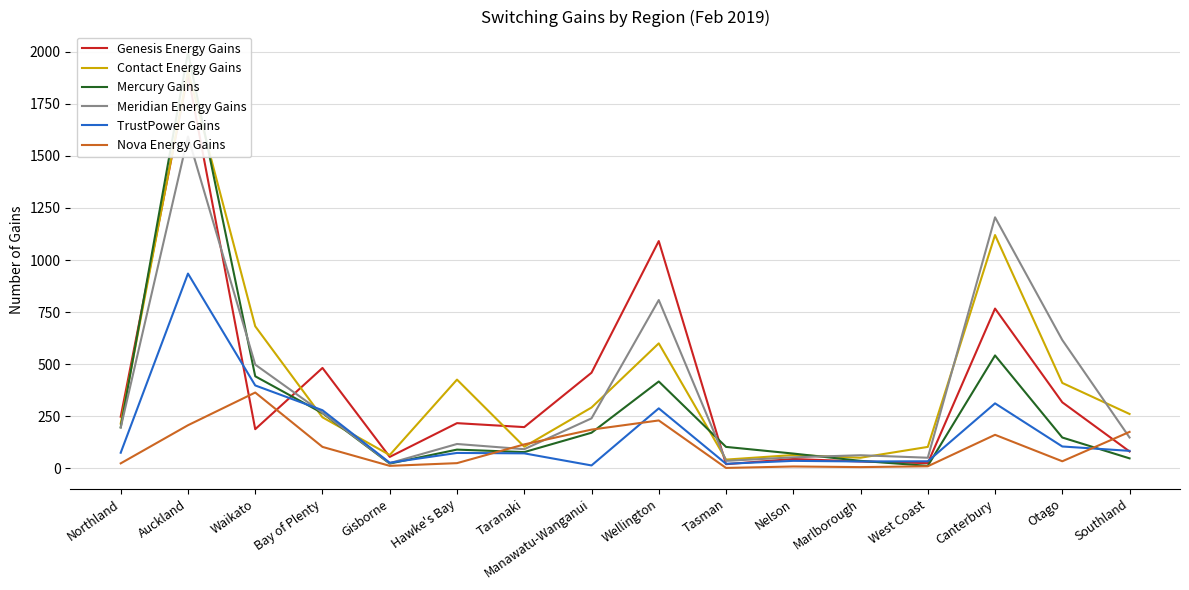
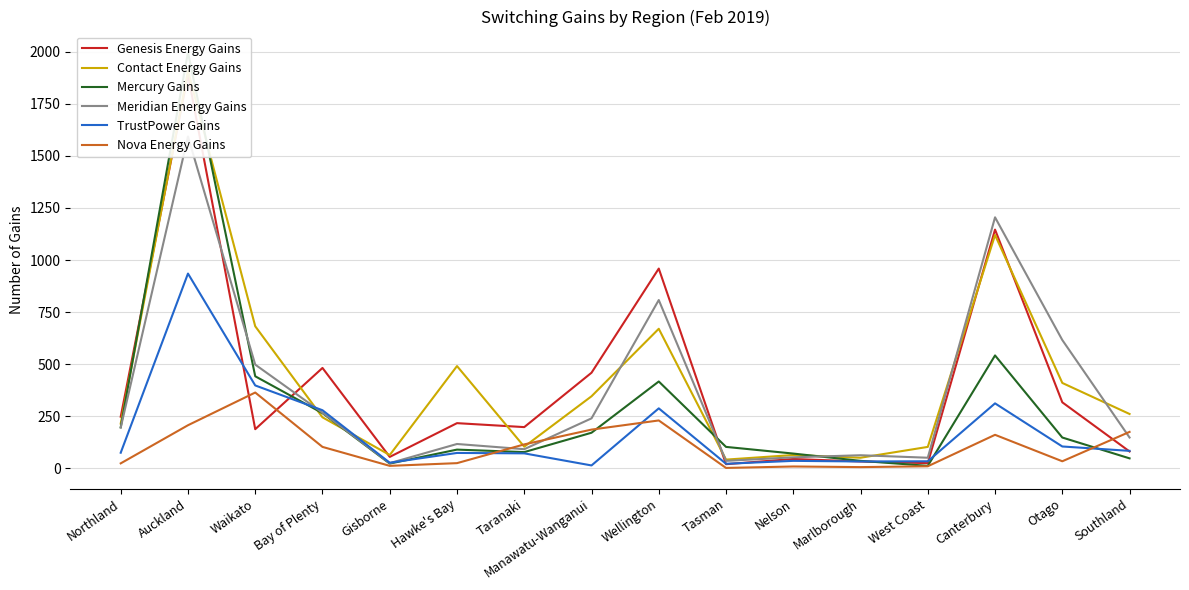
  {
    "Genesis Energy Gains": {
      "Northland": 250,
      "Waikato": 190,
      "Bay of Plenty": 480,
      "Hawke's Bay": 220,
      "Taranaki": 200,
      "Manawatu-Wanganui": 460,
-     "Wellington": 1090,
-     "Canterbury": 770,
+     "Wellington": 960,
+     "Canterbury": 1150,
      "Otago": 320
    },
    "Contact Energy Gains": {
      "Northland": 220,
      "Waikato": 680,
      "Bay of Plenty": 250,
-     "Hawke's Bay": 430,
-     "Manawatu-Wanganui": 290,
-     "Wellington": 600,
+     "Hawke's Bay": 490,
+     "Manawatu-Wanganui": 350,
+     "Wellington": 670,
      "West Coast": 100,
      "Canterbury": 1120,
      "Otago": 410,
      "Southland": 260
    },
    "Mercury Gains": {
      "Waikato": 440,
      "Hawke's Bay": 90,
      "Manawatu-Wanganui": 170,
      "Wellington": 420,
      "Tasman": 100,
      "Canterbury": 540,
      "Otago": 150,
      "Southland": 50
    },
    "Meridian Energy Gains": {
      "Waikato": 500,
      "Hawke's Bay": 120,
      "Manawatu-Wanganui": 240,
      "Wellington": 810,
      "West Coast": 50,
      "Canterbury": 1210,
      "Otago": 620,
      "Southland": 150
    },
    "TrustPower Gains": {
      "Northland": 80,
      "Auckland": 940,
      "Waikato": 400,
      "Hawke's Bay": 70,
      "Manawatu-Wanganui": 10,
      "Wellington": 290,
      "Canterbury": 310,
      "Otago": 110
    },
    "Nova Energy Gains": {
      "Northland": 20,
      "Auckland": 210,
      "Waikato": 360,
      "Bay of Plenty": 100,
      "Hawke's Bay": 30,
      "Manawatu-Wanganui": 190,
      "Wellington": 230,
      "Tasman": 0,
      "Nelson": 10,
      "Marlborough": 10,
      "Canterbury": 160,
      "Otago": 30,
      "Southland": 180
    }
  }
